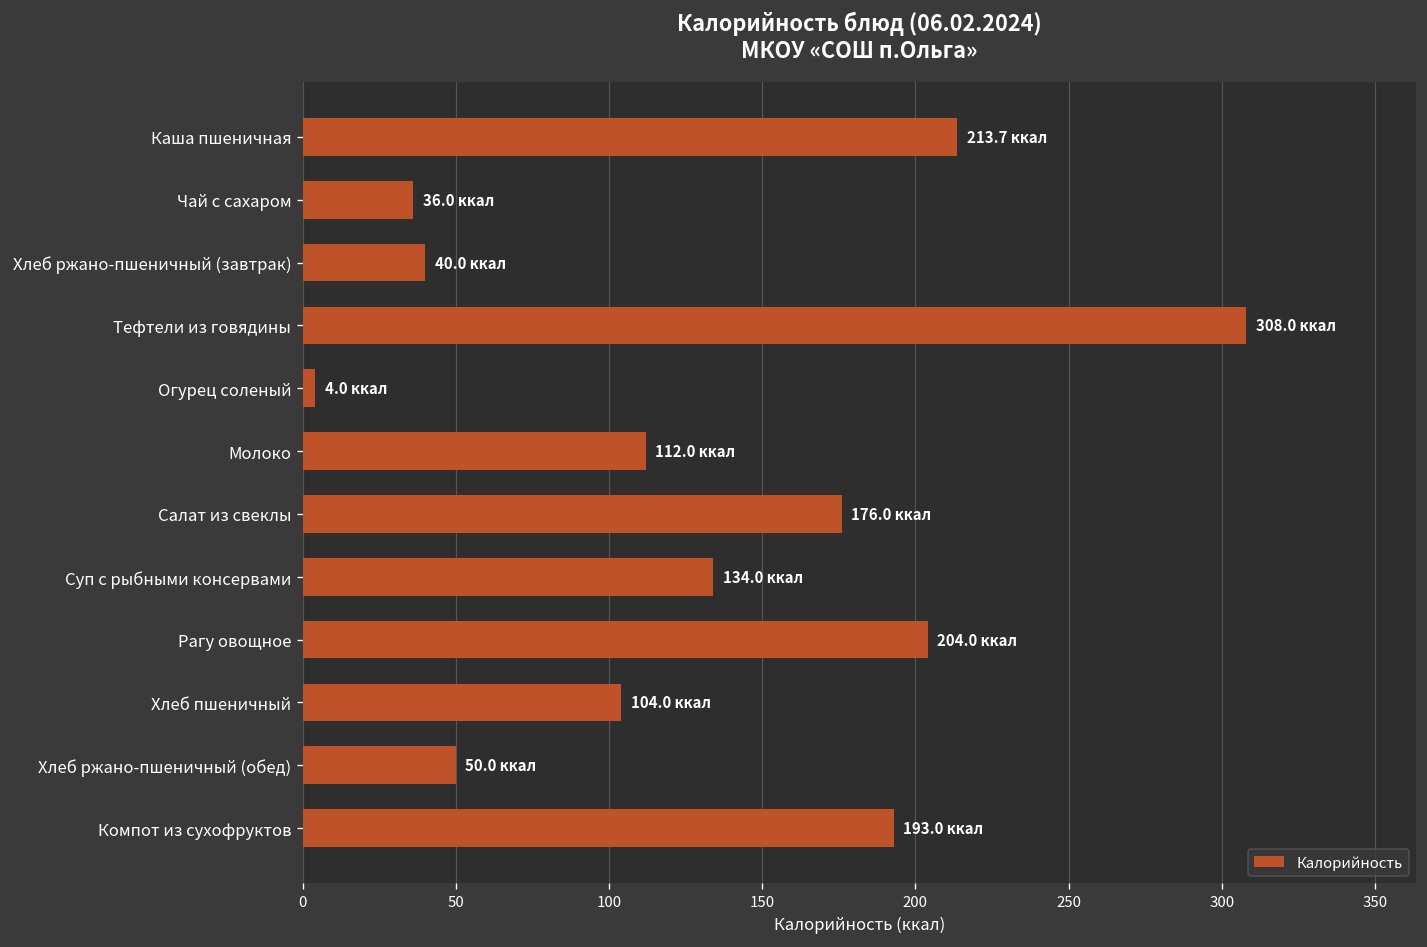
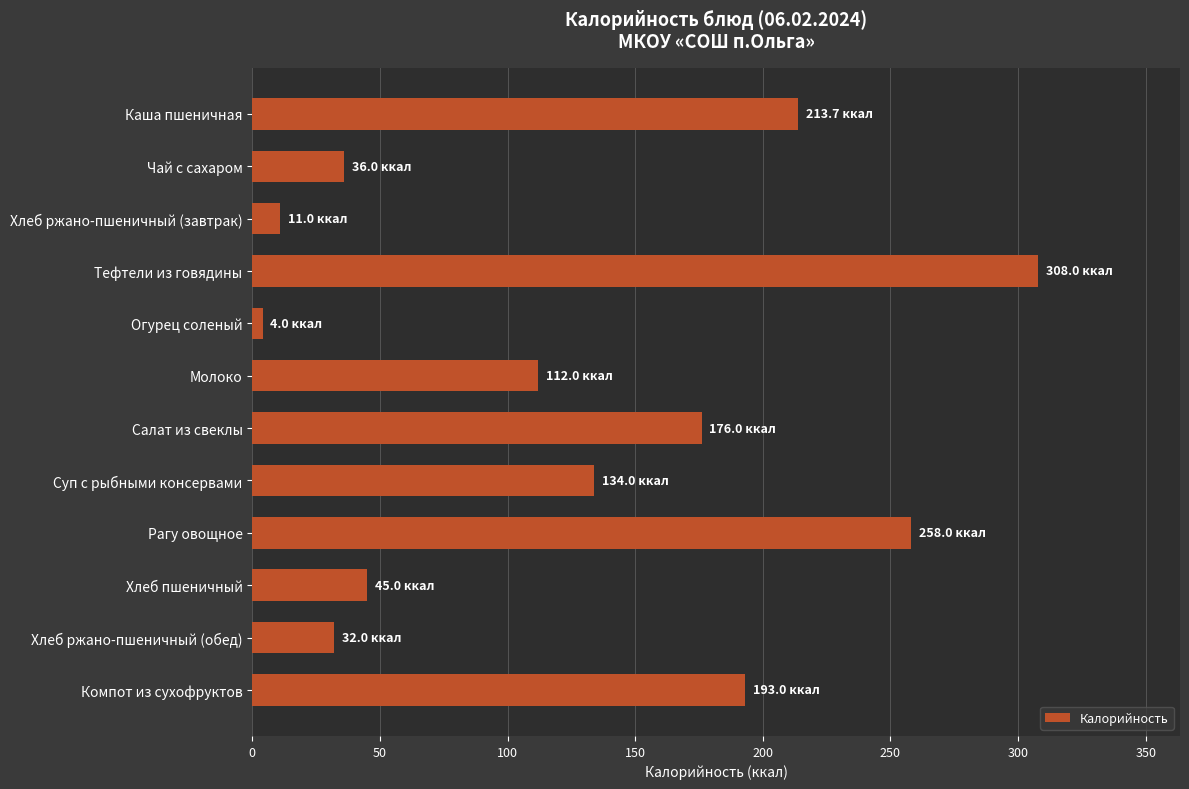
  {
    "Каша пшеничная": 213.7,
    "Чай с сахаром": 36.0,
-   "Хлеб ржано-пшеничный (завтрак)": 40.0,
+   "Хлеб ржано-пшеничный (завтрак)": 11.0,
    "Тефтели из говядины": 308.0,
    "Огурец соленый": 4.0,
    "Молоко": 112.0,
    "Салат из свеклы": 176.0,
    "Суп с рыбными консервами": 134.0,
-   "Рагу овощное": 204.0,
-   "Хлеб пшеничный": 104.0,
-   "Хлеб ржано-пшеничный (обед)": 50.0,
+   "Рагу овощное": 258.0,
+   "Хлеб пшеничный": 45.0,
+   "Хлеб ржано-пшеничный (обед)": 32.0,
    "Компот из сухофруктов": 193.0
  }
